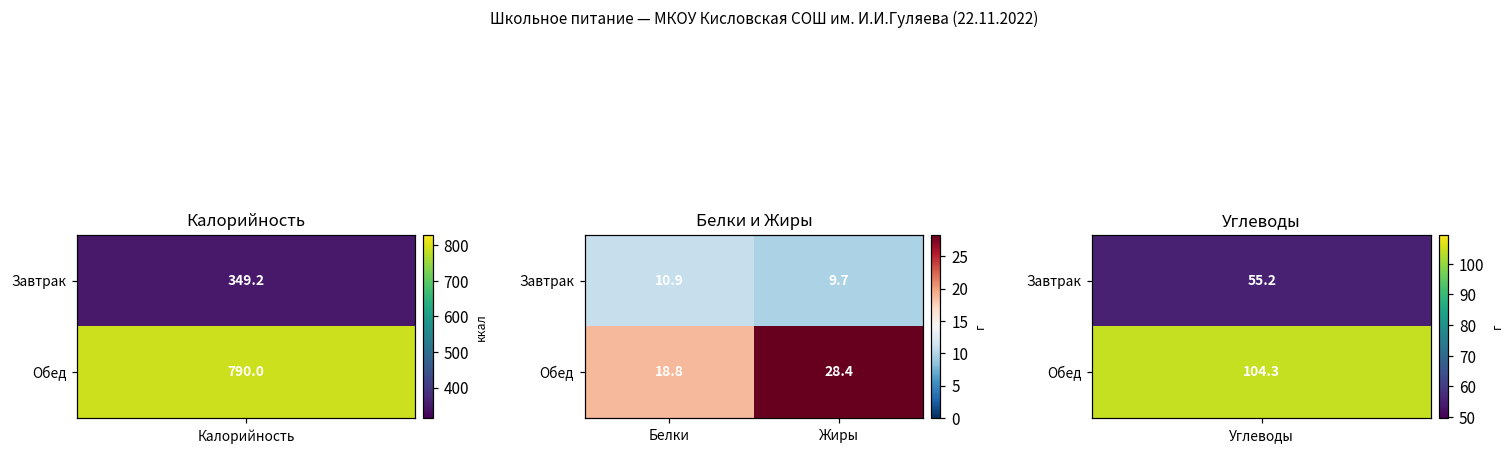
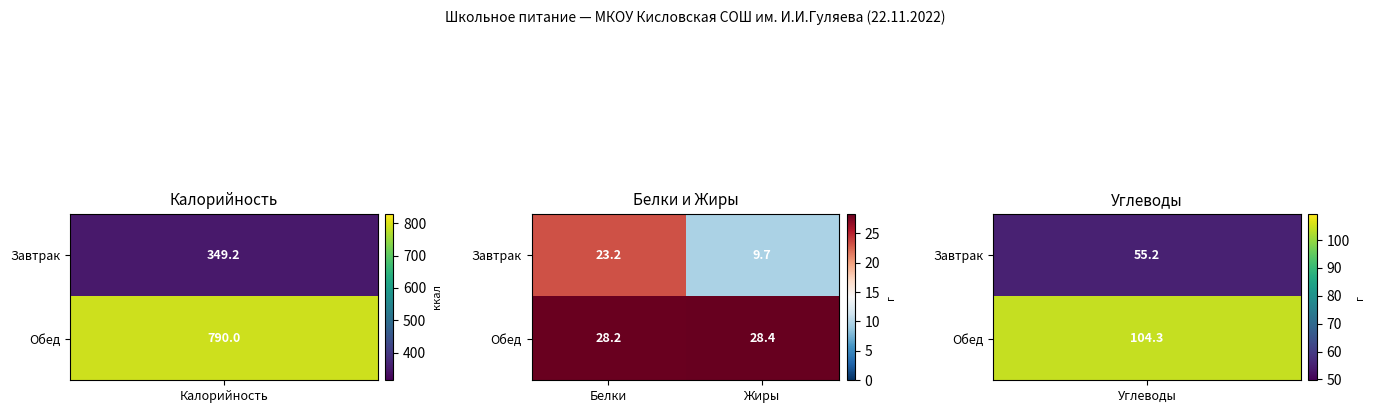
  {
    "Калорийность": {
      "Завтрак": {
        "Калорийность": 349.2
      },
      "Обед": {
        "Калорийность": 790.0
      }
    },
    "Белки и Жиры": {
      "Завтрак": {
-       "Белки": 10.9,
+       "Белки": 23.2,
        "Жиры": 9.7
      },
      "Обед": {
-       "Белки": 18.8,
+       "Белки": 28.2,
        "Жиры": 28.4
      }
    },
    "Углеводы": {
      "Завтрак": {
        "Углеводы": 55.2
      },
      "Обед": {
        "Углеводы": 104.3
      }
    }
  }
